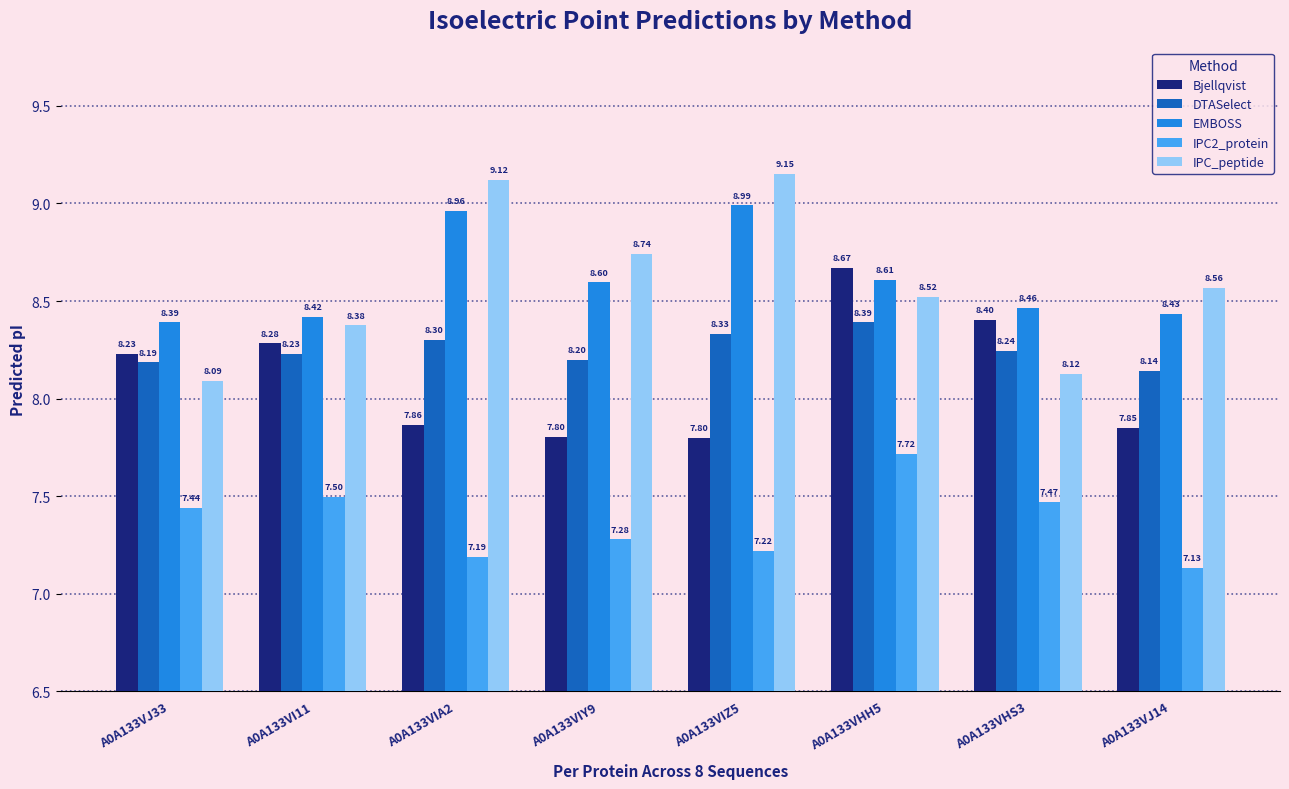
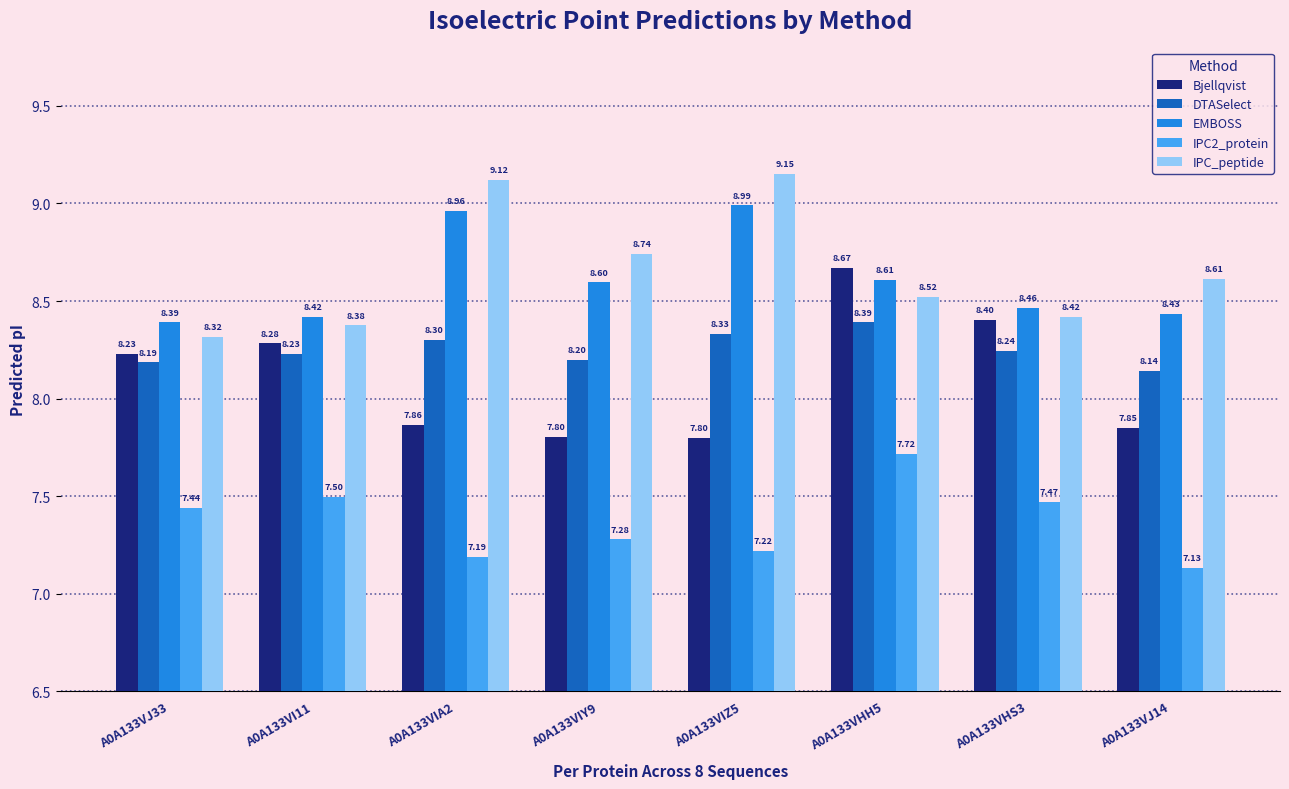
  {
    "Bjellqvist": {
      "A0A133VJ33": 8.23,
      "A0A133VI11": 8.28,
      "A0A133VIA2": 7.86,
      "A0A133VIY9": 7.80,
      "A0A133VIZ5": 7.80,
      "A0A133VHH5": 8.67,
      "A0A133VHS3": 8.40,
      "A0A133VJ14": 7.85
    },
    "IPC_peptide": {
-     "A0A133VJ33": 8.09,
+     "A0A133VJ33": 8.32,
      "A0A133VI11": 8.38,
      "A0A133VIA2": 9.12,
      "A0A133VIY9": 8.74,
      "A0A133VIZ5": 9.15,
      "A0A133VHH5": 8.52,
-     "A0A133VHS3": 8.12,
-     "A0A133VJ14": 8.56
+     "A0A133VHS3": 8.42,
+     "A0A133VJ14": 8.61
    }
  }
